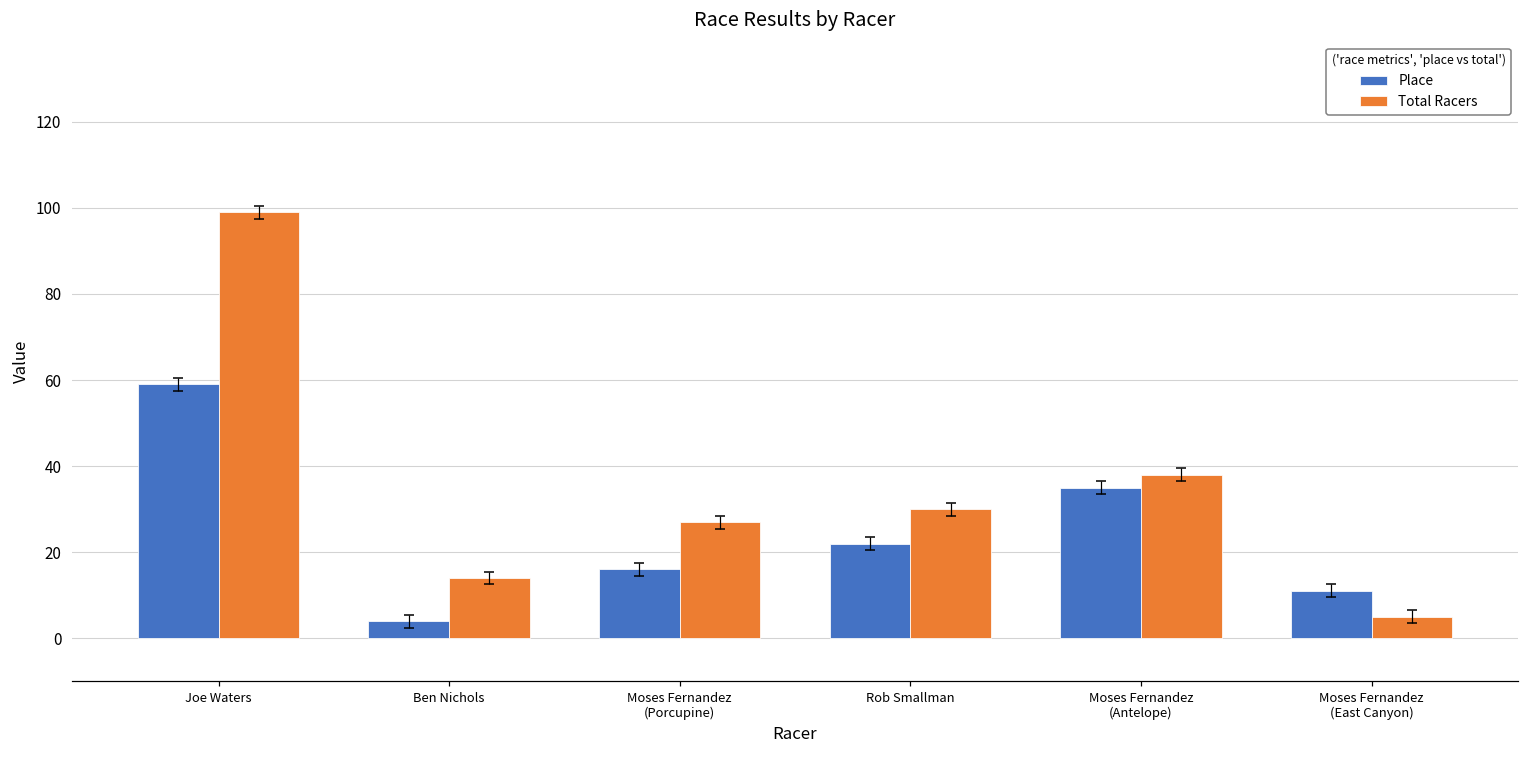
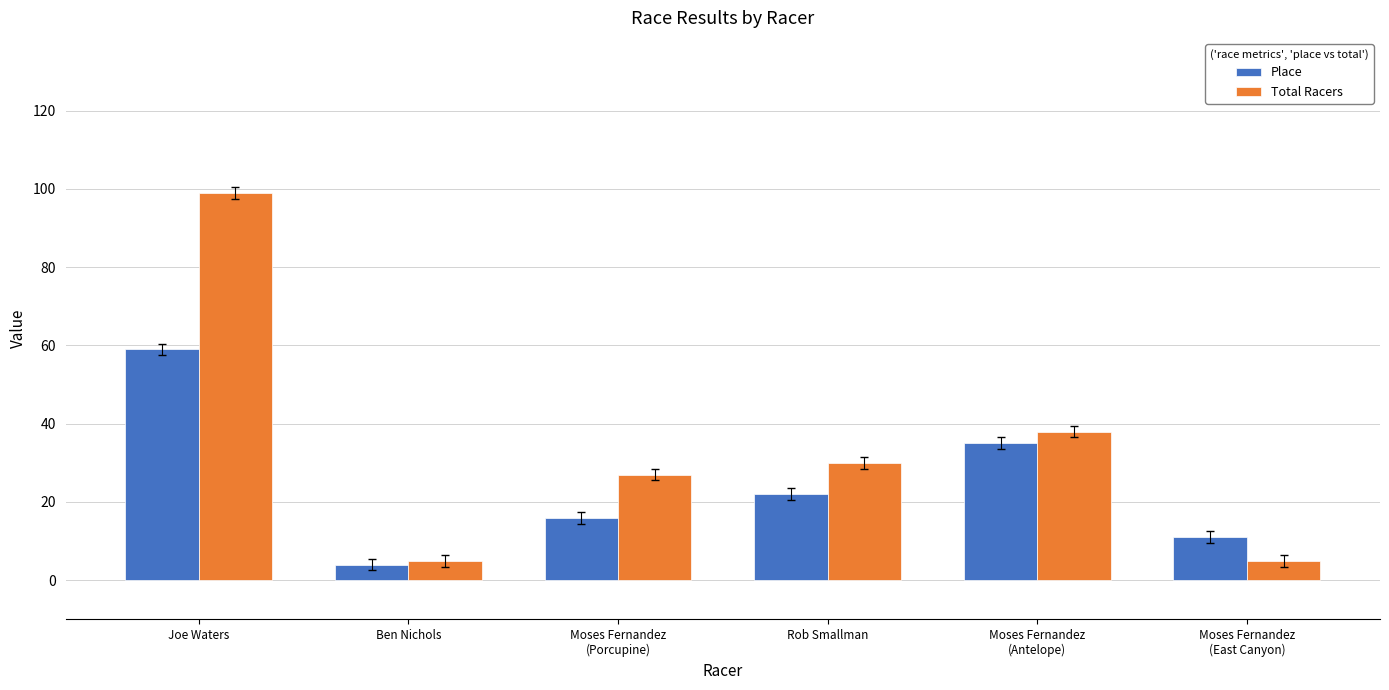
  {
    "Total Racers": {
      "Joe Waters": 99,
-     "Ben Nichols": 14,
+     "Ben Nichols": 5,
      "Moses Fernandez (Porcupine)": 27,
      "Rob Smallman": 30,
      "Moses Fernandez (Antelope)": 38,
      "Moses Fernandez (East Canyon)": 5
    }
  }
